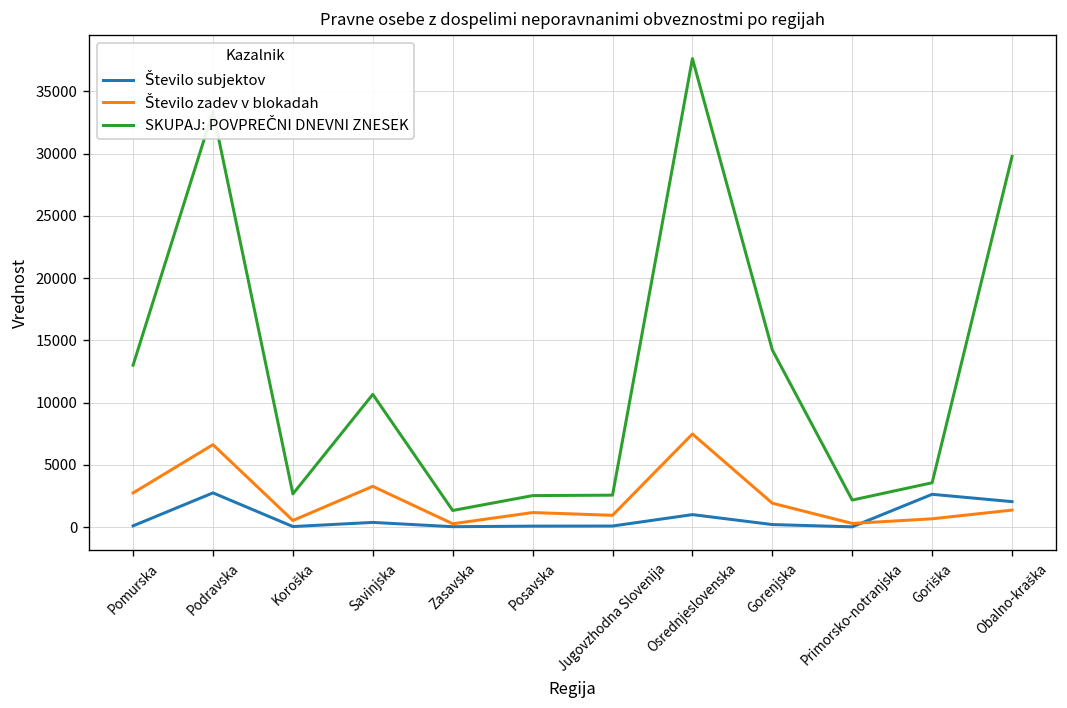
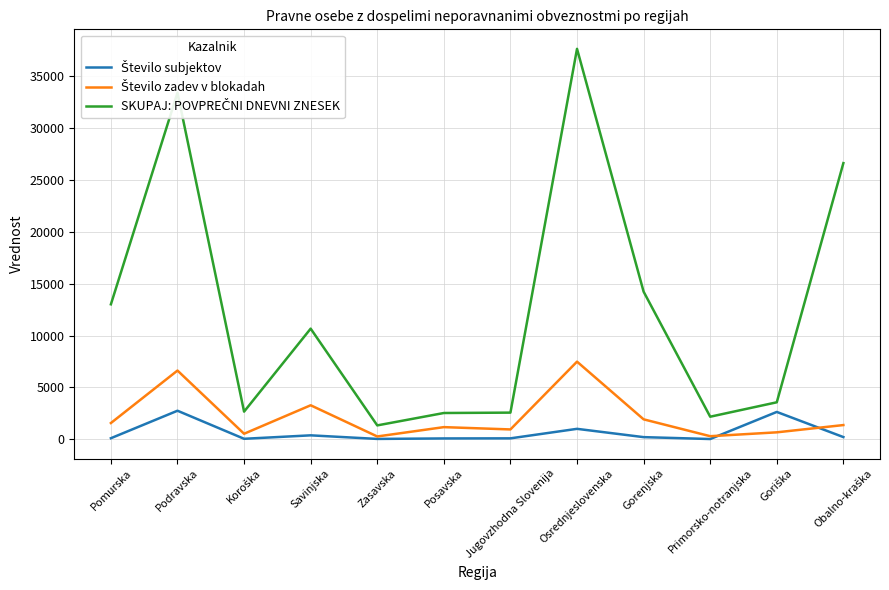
  {
    "Število subjektov": {
      "Pomurska": 100,
      "Podravska": 2800,
      "Koroška": 100,
      "Savinjska": 400,
      "Posavska": 100,
      "Jugovzhodna Slovenija": 100,
      "Osrednjeslovenska": 1000,
      "Gorenjska": 200,
      "Primorsko-notranjska": 0,
      "Goriška": 2600,
-     "Obalno-kraška": 2100
+     "Obalno-kraška": 200
    },
    "Število zadev v blokadah": {
-     "Pomurska": 2800,
+     "Pomurska": 1600,
      "Podravska": 6600,
      "Koroška": 500,
      "Savinjska": 3300,
      "Posavska": 1200,
      "Jugovzhodna Slovenija": 1000,
      "Osrednjeslovenska": 7500,
      "Gorenjska": 1900,
      "Primorsko-notranjska": 300,
      "Goriška": 700,
      "Obalno-kraška": 1400
    },
    "SKUPAJ: POVPREČNI DNEVNI ZNESEK": {
      "Pomurska": 13000,
      "Koroška": 2700,
      "Savinjska": 10700,
      "Zasavska": 1300,
      "Posavska": 2500,
      "Jugovzhodna Slovenija": 2600,
      "Osrednjeslovenska": 37600,
      "Gorenjska": 14200,
      "Primorsko-notranjska": 2200,
      "Goriška": 3600,
-     "Obalno-kraška": 29800
+     "Obalno-kraška": 26600
    }
  }
